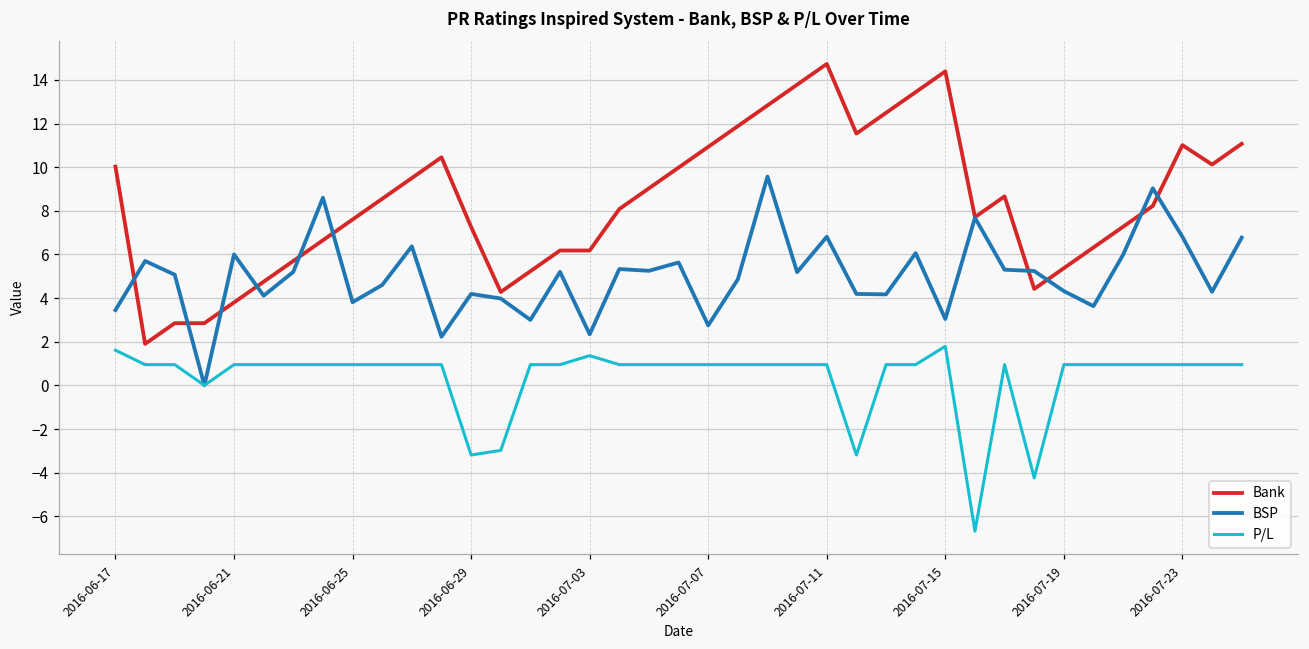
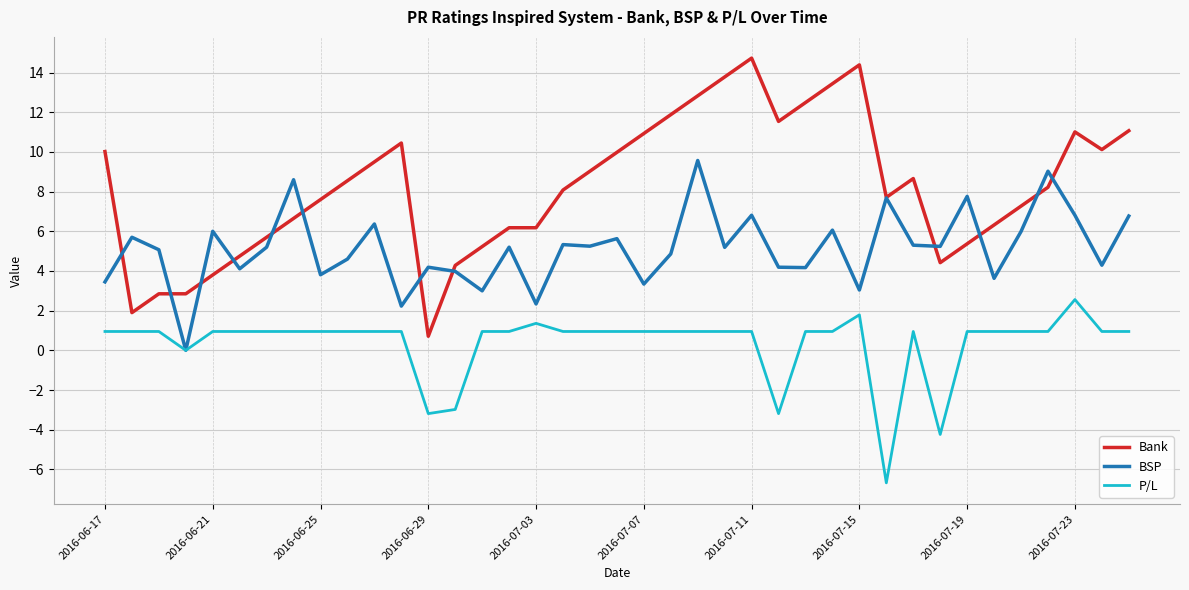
  {
    "Bank": {
      "2016-06-17": 10.0,
      "2016-06-21": 3.8,
      "2016-06-25": 7.6,
-     "2016-06-29": 7.3,
+     "2016-06-29": 0.7,
      "2016-07-03": 6.2,
      "2016-07-07": 10.9,
      "2016-07-11": 14.7,
      "2016-07-15": 14.4,
      "2016-07-19": 5.4,
      "2016-07-23": 11.0
    },
    "BSP": {
      "2016-06-17": 3.5,
      "2016-06-21": 6.0,
      "2016-06-25": 3.8,
      "2016-06-29": 4.2,
      "2016-07-03": 2.3,
-     "2016-07-07": 2.8,
+     "2016-07-07": 3.3,
      "2016-07-11": 6.8,
      "2016-07-15": 3.0,
-     "2016-07-19": 4.3,
+     "2016-07-19": 7.8,
      "2016-07-23": 6.8
    },
    "P/L": {
-     "2016-06-17": 1.6,
+     "2016-06-17": 1.0,
      "2016-06-21": 1.0,
      "2016-06-25": 1.0,
      "2016-06-29": -3.2,
      "2016-07-03": 1.4,
      "2016-07-07": 1.0,
      "2016-07-11": 1.0,
      "2016-07-15": 1.8,
      "2016-07-19": 1.0,
-     "2016-07-23": 1.0
+     "2016-07-23": 2.6
    }
  }
